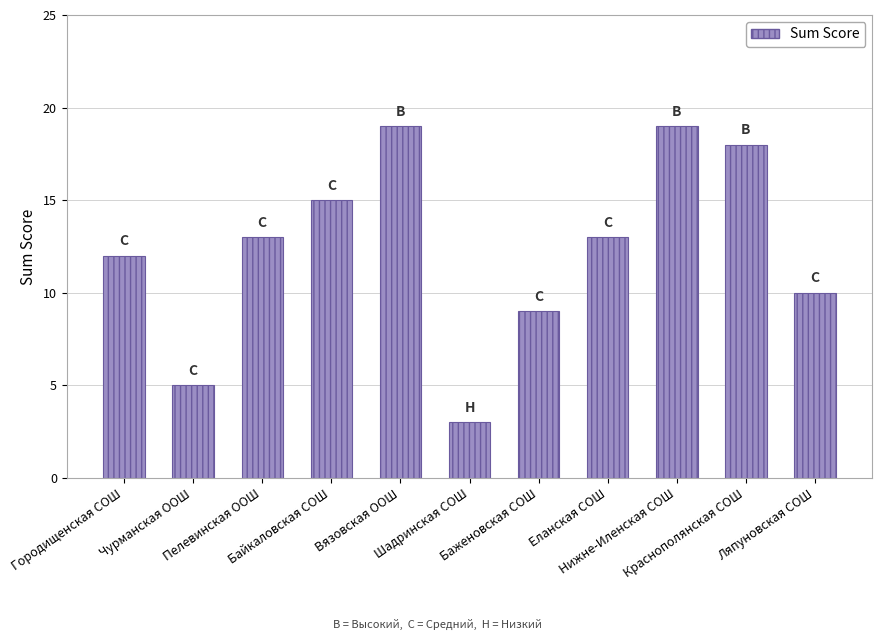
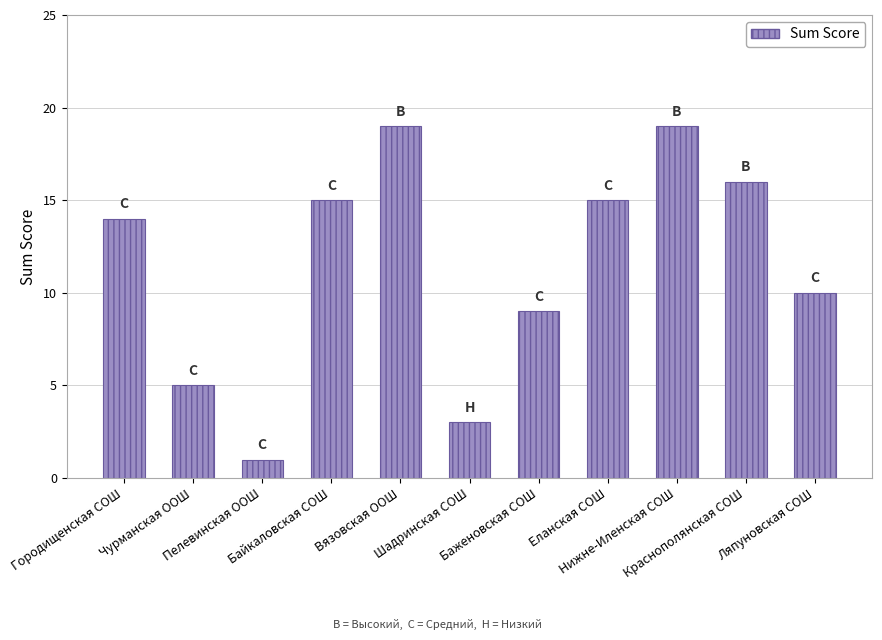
  {
-   "Городищенская СОШ": 12,
+   "Городищенская СОШ": 14,
    "Чурманская ООШ": 5,
-   "Пелевинская ООШ": 13,
+   "Пелевинская ООШ": 1,
    "Байкаловская СОШ": 15,
    "Вязовская ООШ": 19,
    "Шадринская СОШ": 3,
    "Баженовская СОШ": 9,
-   "Еланская СОШ": 13,
+   "Еланская СОШ": 15,
    "Нижне-Иленская СОШ": 19,
-   "Краснополянская СОШ": 18,
+   "Краснополянская СОШ": 16,
    "Ляпуновская СОШ": 10
  }
